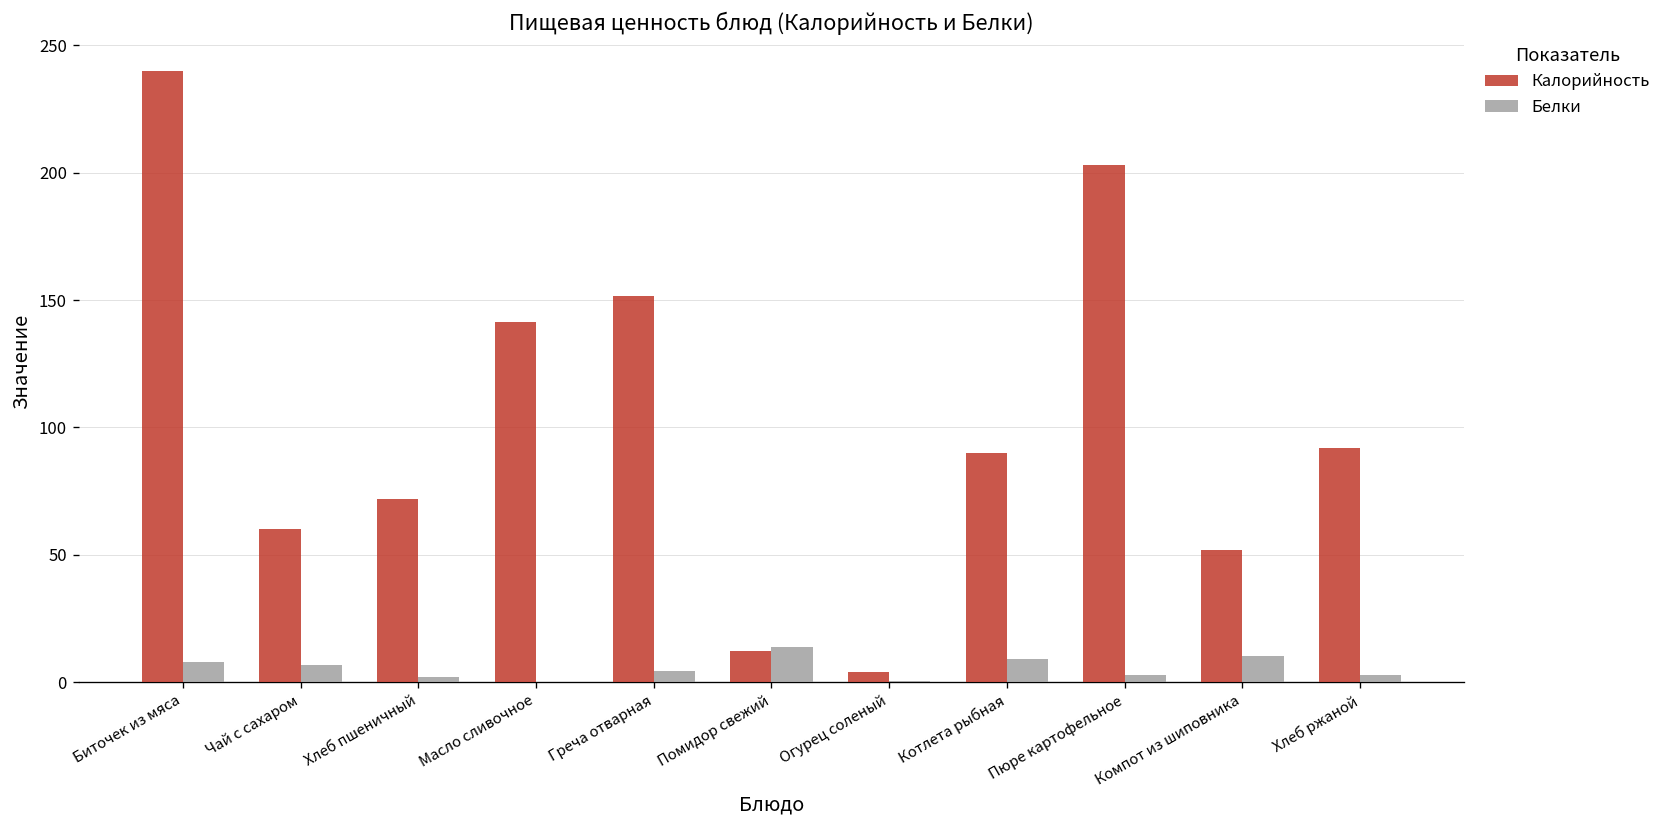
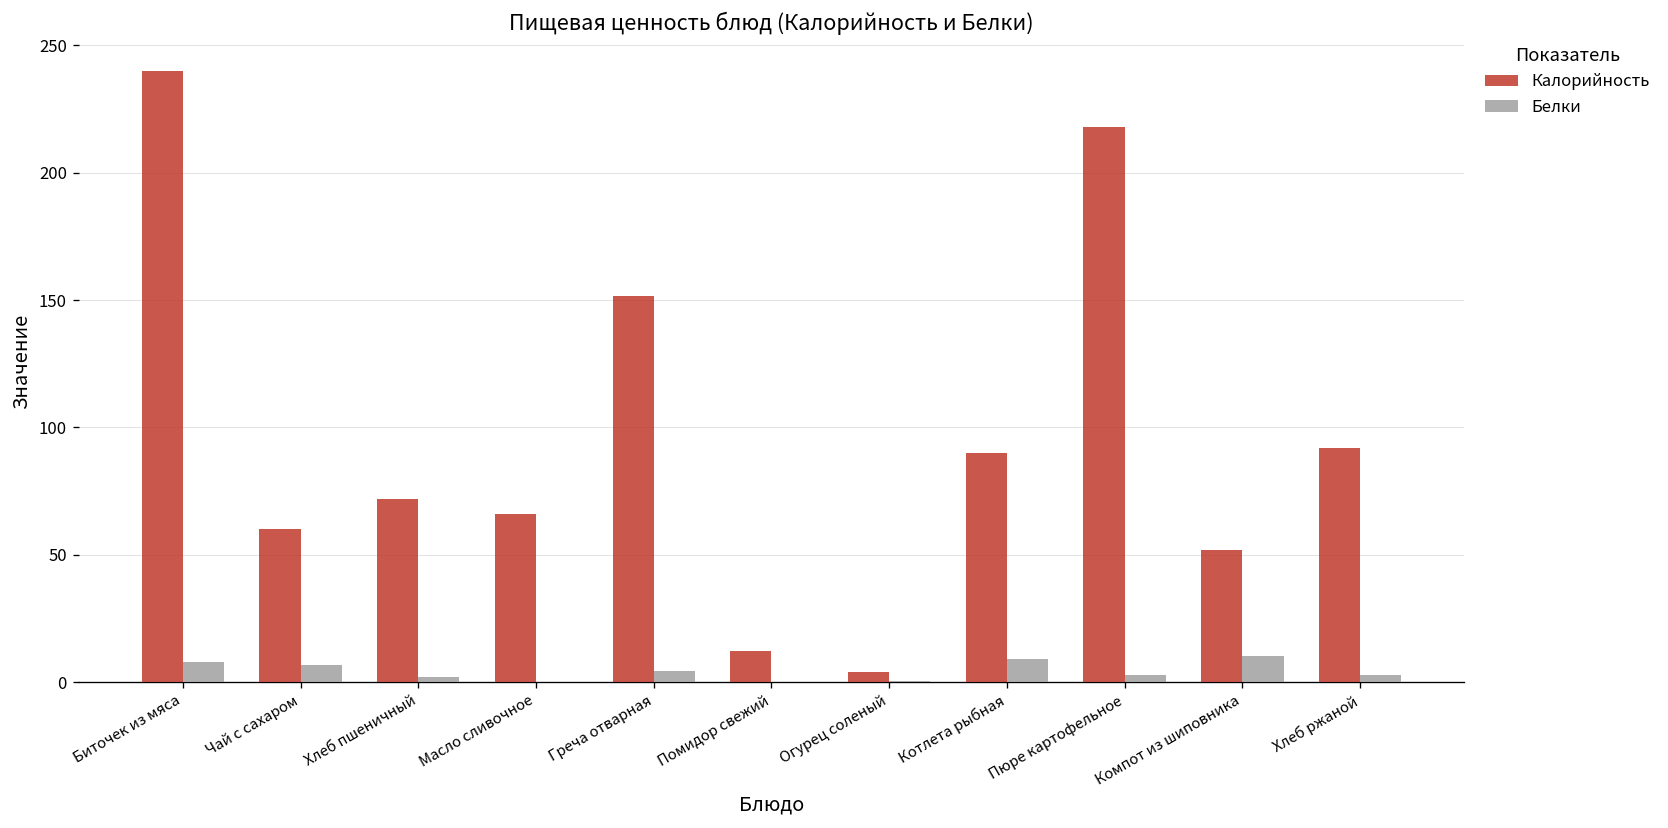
  {
    "Калорийность": {
      "Биточек из мяса": 240,
      "Чай с сахаром": 60,
      "Хлеб пшеничный": 72,
-     "Масло сливочное": 141,
+     "Масло сливочное": 66,
      "Греча отварная": 152,
      "Помидор свежий": 12,
      "Огурец соленый": 4,
      "Котлета рыбная": 90,
-     "Пюре картофельное": 203,
+     "Пюре картофельное": 218,
      "Компот из шиповника": 52,
      "Хлеб ржаной": 92
    },
    "Белки": {
      "Биточек из мяса": 8,
      "Чай с сахаром": 7,
      "Хлеб пшеничный": 2,
      "Греча отварная": 5,
-     "Помидор свежий": 14,
+     "Помидор свежий": 0,
      "Котлета рыбная": 9,
      "Пюре картофельное": 3,
      "Компот из шиповника": 10,
      "Хлеб ржаной": 3
    }
  }
